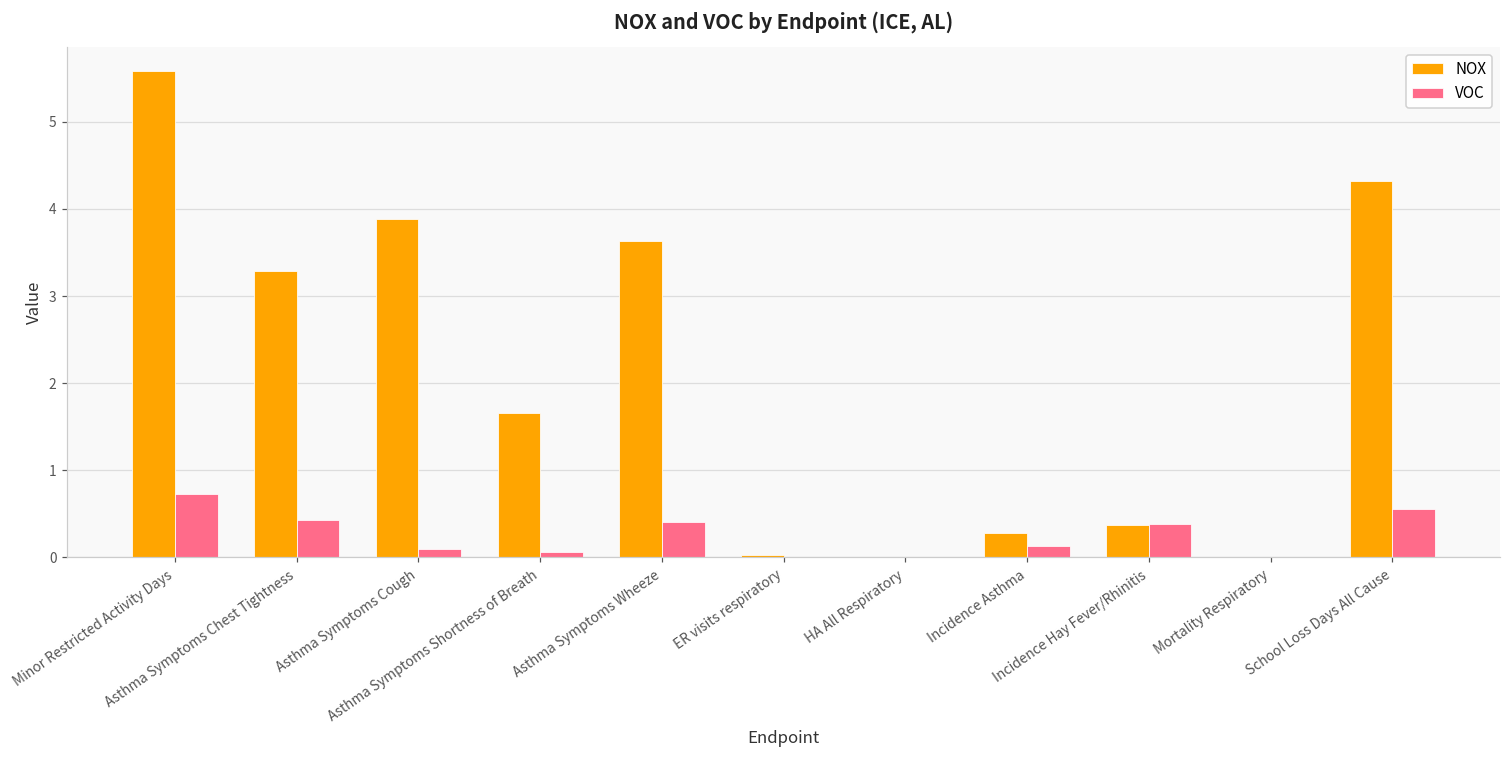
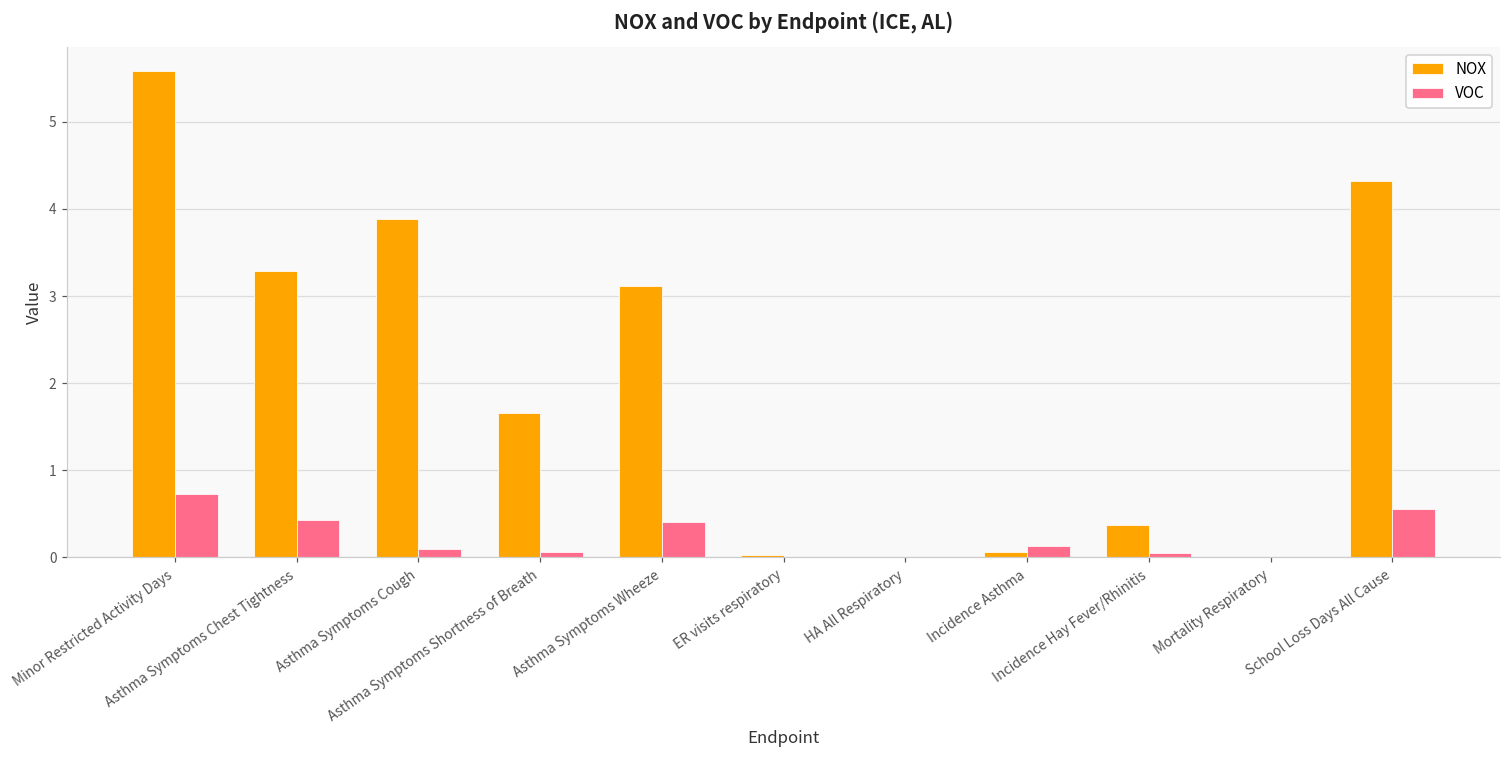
  {
    "NOX": {
      "Minor Restricted Activity Days": 5.6,
      "Asthma Symptoms Chest Tightness": 3.3,
      "Asthma Symptoms Cough": 3.9,
      "Asthma Symptoms Shortness of Breath": 1.7,
-     "Asthma Symptoms Wheeze": 3.6,
-     "Incidence Asthma": 0.3,
+     "Asthma Symptoms Wheeze": 3.1,
+     "Incidence Asthma": 0.1,
      "Incidence Hay Fever/Rhinitis": 0.4,
      "School Loss Days All Cause": 4.3
    },
    "VOC": {
      "Minor Restricted Activity Days": 0.7,
      "Asthma Symptoms Chest Tightness": 0.4,
      "Asthma Symptoms Cough": 0.1,
      "Asthma Symptoms Shortness of Breath": 0.1,
      "Asthma Symptoms Wheeze": 0.4,
      "Incidence Asthma": 0.1,
-     "Incidence Hay Fever/Rhinitis": 0.4,
+     "Incidence Hay Fever/Rhinitis": 0.0,
      "School Loss Days All Cause": 0.6
    }
  }
